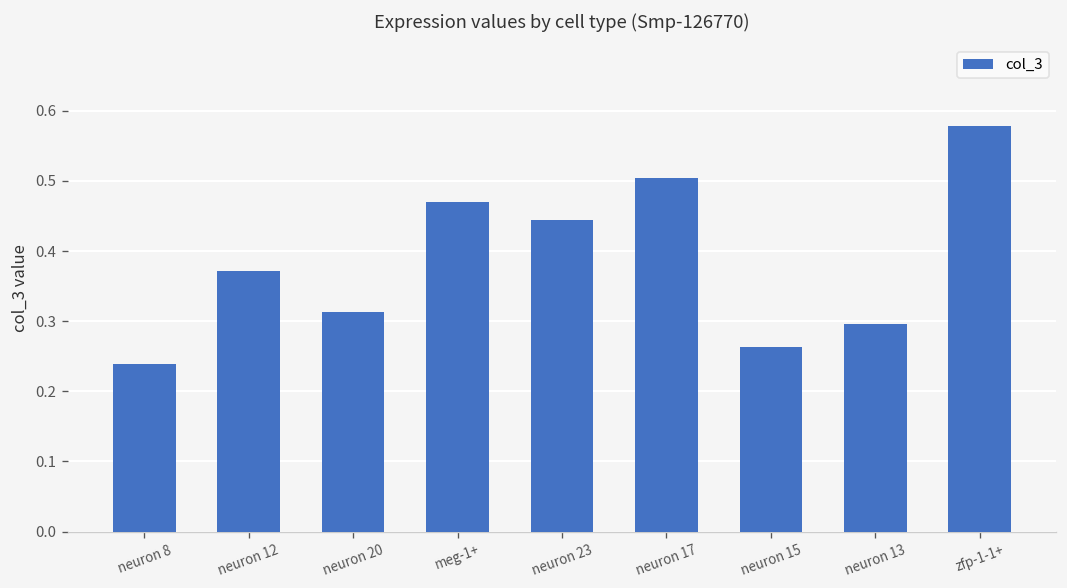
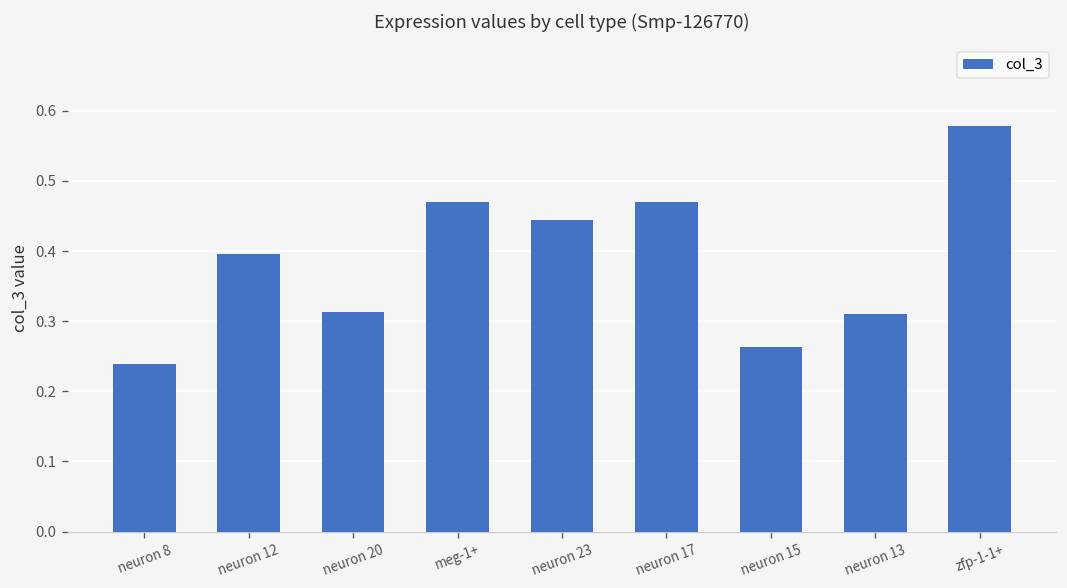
  {
    "neuron 8": 0.24,
-   "neuron 12": 0.37,
+   "neuron 12": 0.40,
    "neuron 20": 0.31,
    "meg-1+": 0.47,
    "neuron 23": 0.44,
-   "neuron 17": 0.50,
+   "neuron 17": 0.47,
    "neuron 15": 0.26,
-   "neuron 13": 0.30,
+   "neuron 13": 0.31,
    "zfp-1-1+": 0.58
  }
